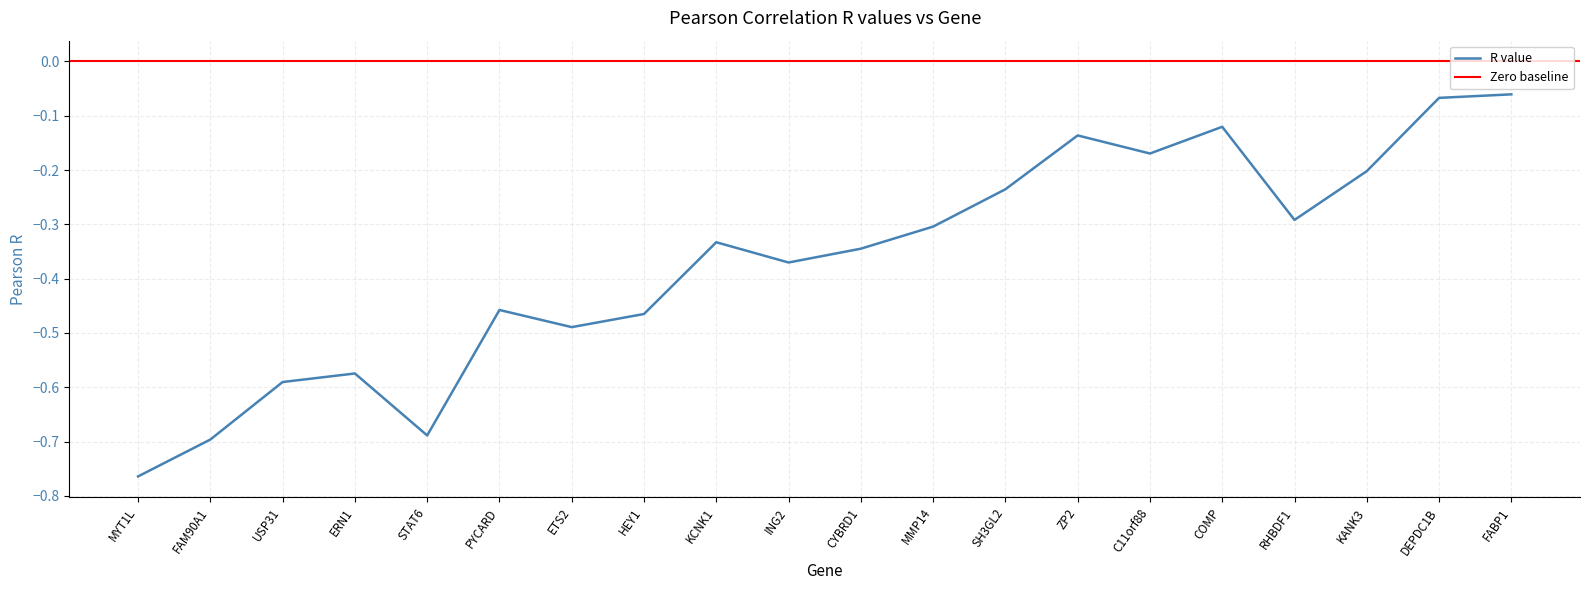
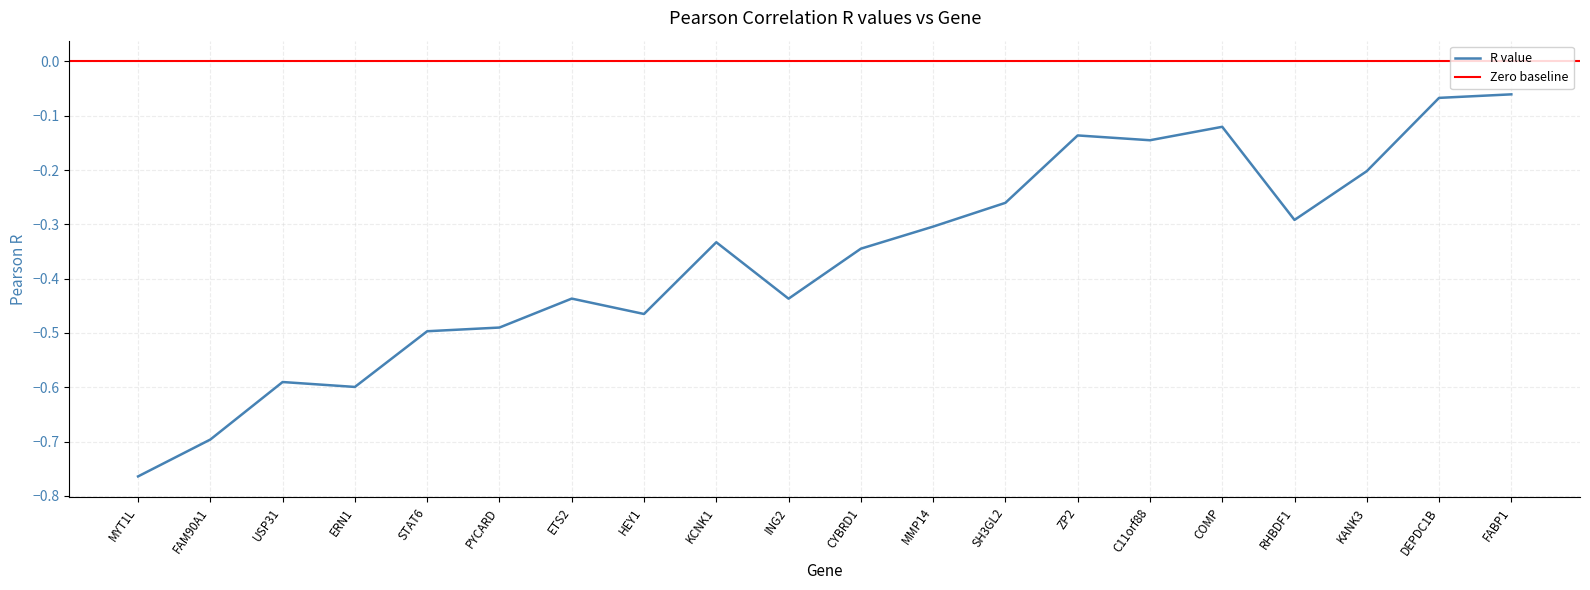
  {
    "MYT1L": -0.76,
    "FAM90A1": -0.70,
    "USP31": -0.59,
-   "ERN1": -0.57,
-   "STAT6": -0.69,
-   "PYCARD": -0.46,
-   "ETS2": -0.49,
+   "ERN1": -0.60,
+   "STAT6": -0.50,
+   "PYCARD": -0.49,
+   "ETS2": -0.44,
    "HEY1": -0.47,
    "KCNK1": -0.33,
-   "ING2": -0.37,
+   "ING2": -0.44,
    "CYBRD1": -0.34,
    "MMP14": -0.30,
-   "SH3GL2": -0.24,
+   "SH3GL2": -0.26,
    "ZP2": -0.14,
-   "C11orf88": -0.17,
+   "C11orf88": -0.15,
    "COMP": -0.12,
    "RHBDF1": -0.29,
    "KANK3": -0.20,
    "DEPDC1B": -0.07,
    "FABP1": -0.06
  }
